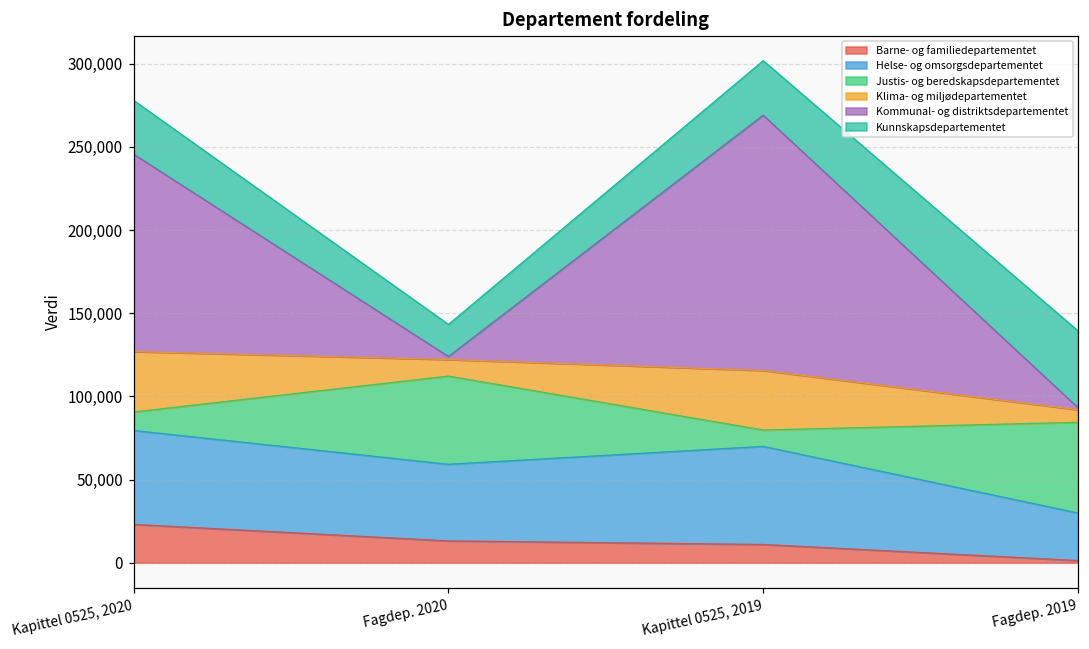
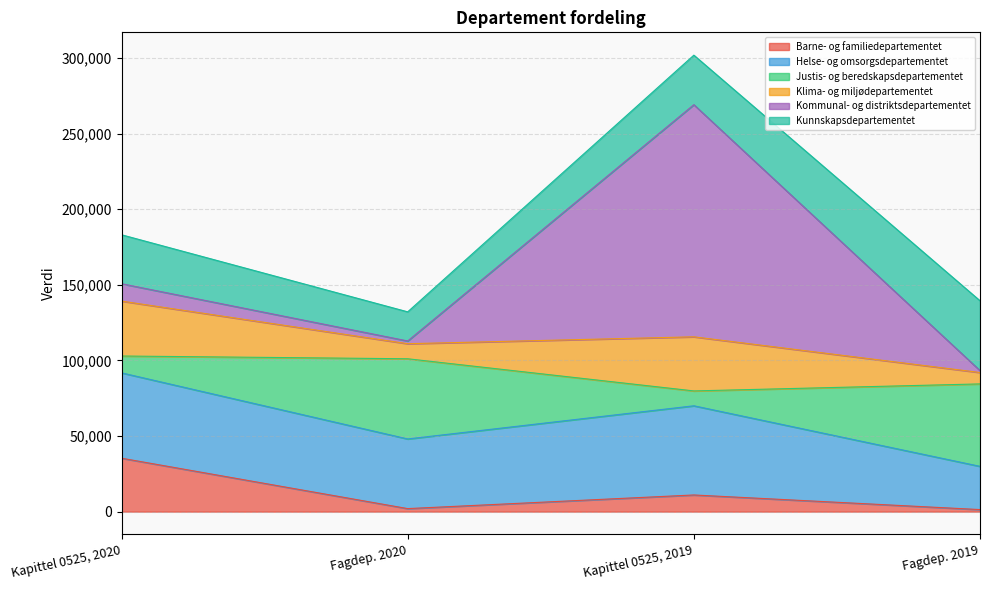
  {
    "Barne- og familiedepartementet": {
-     "Kapittel 0525, 2020": "23,000",
-     "Fagdep. 2020": "13,000",
+     "Kapittel 0525, 2020": "35,000",
+     "Fagdep. 2020": "2,000",
      "Kapittel 0525, 2019": "11,000",
      "Fagdep. 2019": "1,000"
    },
    "Helse- og omsorgsdepartementet": {
      "Kapittel 0525, 2020": "56,000",
      "Fagdep. 2020": "46,000",
      "Kapittel 0525, 2019": "59,000",
      "Fagdep. 2019": "29,000"
    },
    "Klima- og miljødepartementet": {
      "Kapittel 0525, 2020": "36,000",
      "Fagdep. 2020": "10,000",
      "Kapittel 0525, 2019": "36,000"
    },
    "Kommunal- og distriktsdepartementet": {
-     "Kapittel 0525, 2020": "119,000",
+     "Kapittel 0525, 2020": "11,000",
      "Fagdep. 2020": "2,000",
      "Kapittel 0525, 2019": "153,000"
    }
  }
